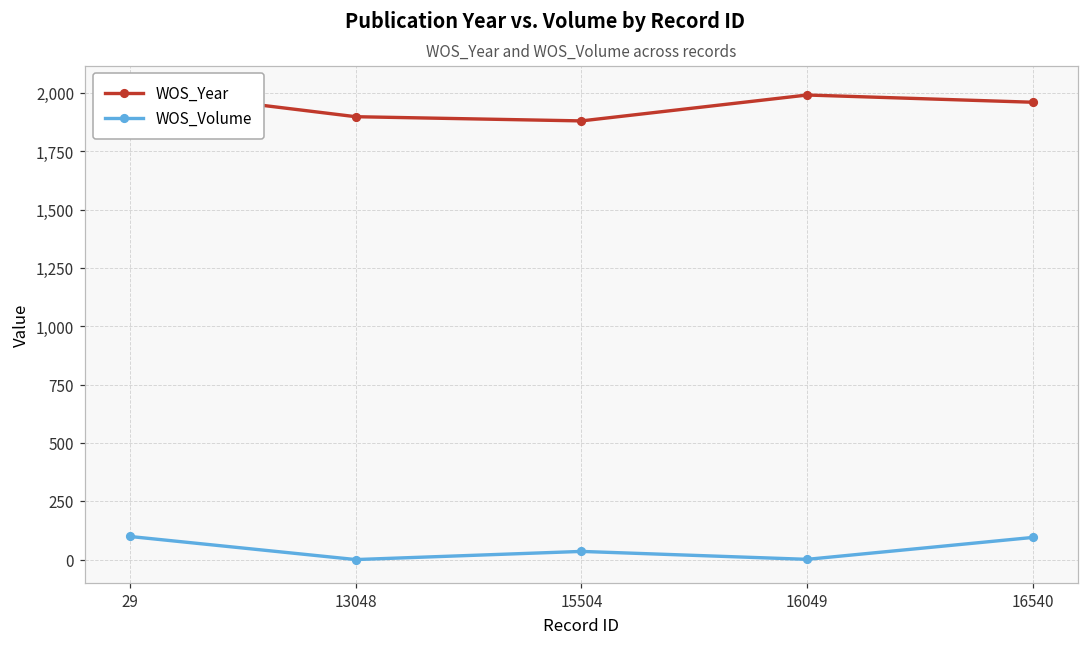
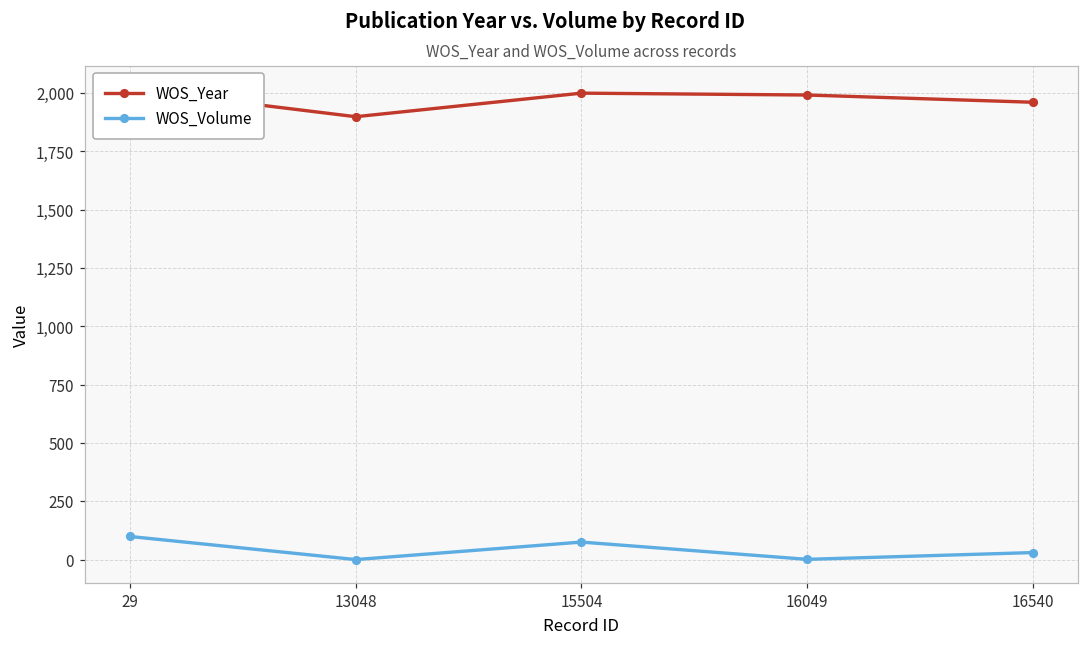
  {
    "WOS_Year": {
      "13048": "1,900",
-     "15504": "1,880",
+     "15504": "2,000",
      "16049": "1,990",
      "16540": "1,960"
    },
    "WOS_Volume": {
      "29": "100",
      "13048": "0",
-     "15504": "40",
+     "15504": "80",
      "16049": "0",
-     "16540": "100"
+     "16540": "30"
    }
  }
